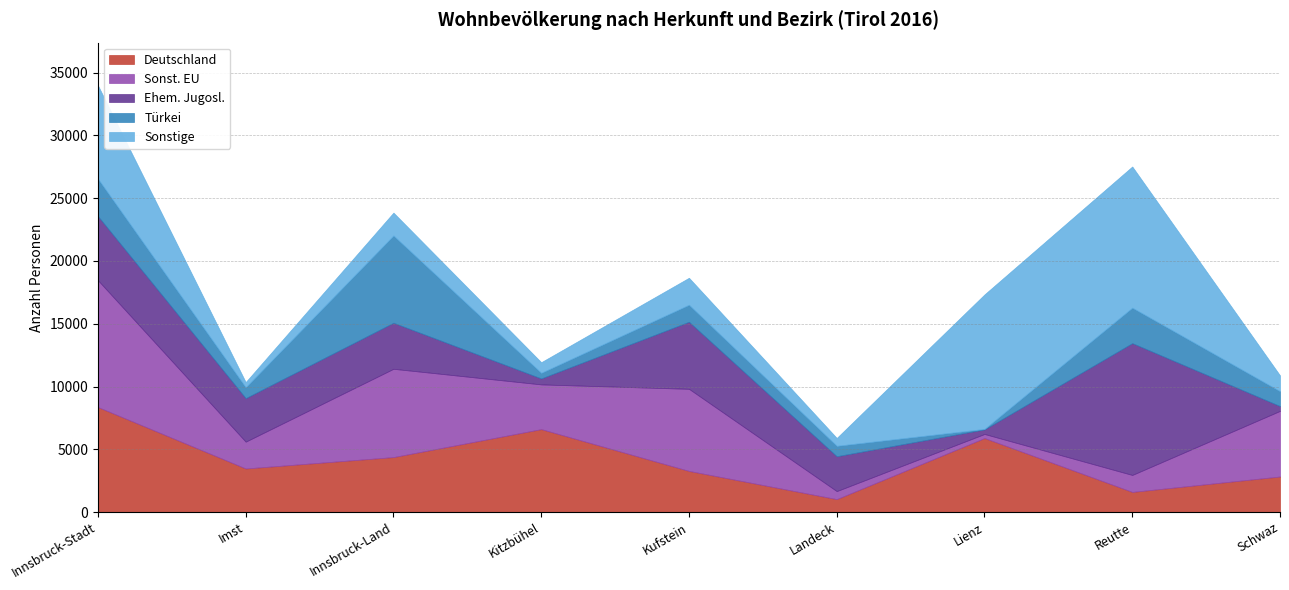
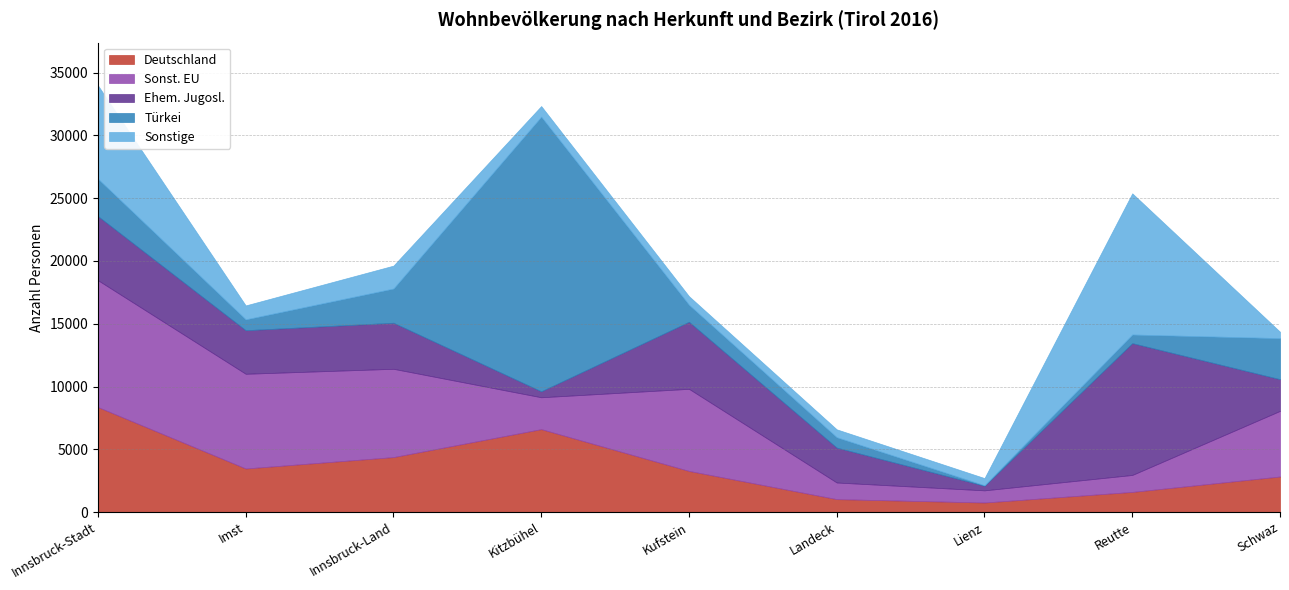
  {
    "Deutschland": {
      "Innsbruck-Stadt": 8400,
      "Imst": 3500,
      "Innsbruck-Land": 4400,
      "Kitzbühel": 6600,
      "Kufstein": 3300,
      "Landeck": 1000,
-     "Lienz": 5900,
+     "Lienz": 800,
      "Reutte": 1600,
      "Schwaz": 2800
    },
    "Sonst. EU": {
      "Innsbruck-Stadt": 10100,
-     "Imst": 2100,
+     "Imst": 7500,
      "Innsbruck-Land": 7000,
-     "Kitzbühel": 3600,
+     "Kitzbühel": 2500,
      "Kufstein": 6500,
-     "Landeck": 600,
-     "Lienz": 300,
+     "Landeck": 1300,
+     "Lienz": 1000,
      "Reutte": 1400,
      "Schwaz": 5200
    },
    "Ehem. Jugosl.": {
      "Innsbruck-Stadt": 5100,
      "Imst": 3500,
      "Innsbruck-Land": 3700,
      "Kitzbühel": 500,
      "Kufstein": 5300,
      "Landeck": 2800,
      "Reutte": 10500,
-     "Schwaz": 400
+     "Schwaz": 2500
    },
    "Türkei": {
      "Innsbruck-Stadt": 3000,
      "Imst": 900,
-     "Innsbruck-Land": 7000,
-     "Kitzbühel": 400,
+     "Innsbruck-Land": 2700,
+     "Kitzbühel": 21900,
      "Kufstein": 1400,
      "Landeck": 800,
-     "Reutte": 2800,
-     "Schwaz": 1200
+     "Reutte": 700,
+     "Schwaz": 3300
    },
    "Sonstige": {
      "Innsbruck-Stadt": 7400,
-     "Imst": 400,
+     "Imst": 1100,
      "Innsbruck-Land": 1800,
      "Kitzbühel": 800,
-     "Kufstein": 2200,
+     "Kufstein": 700,
      "Landeck": 600,
-     "Lienz": 10700,
+     "Lienz": 600,
      "Reutte": 11200,
-     "Schwaz": 1300
+     "Schwaz": 500
    }
  }
